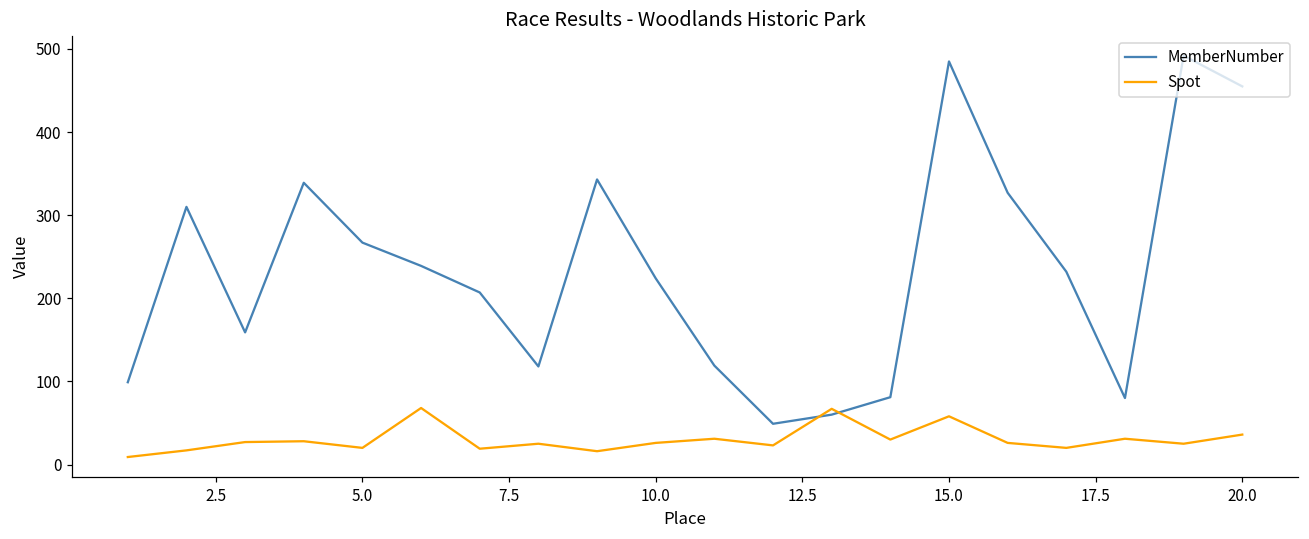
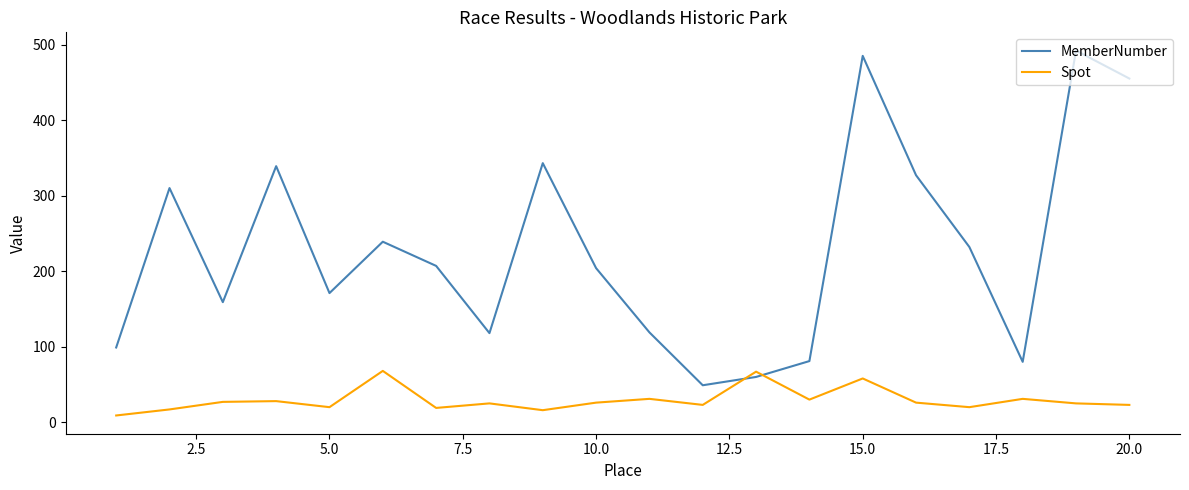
  {
    "MemberNumber": {
-     "5.0": 270,
-     "10.0": 220,
+     "5.0": 170,
+     "10.0": 200,
      "15.0": 490
    },
    "Spot": {
      "5.0": 20,
      "10.0": 30,
      "15.0": 60,
-     "20.0": 40
+     "20.0": 20
    }
  }
